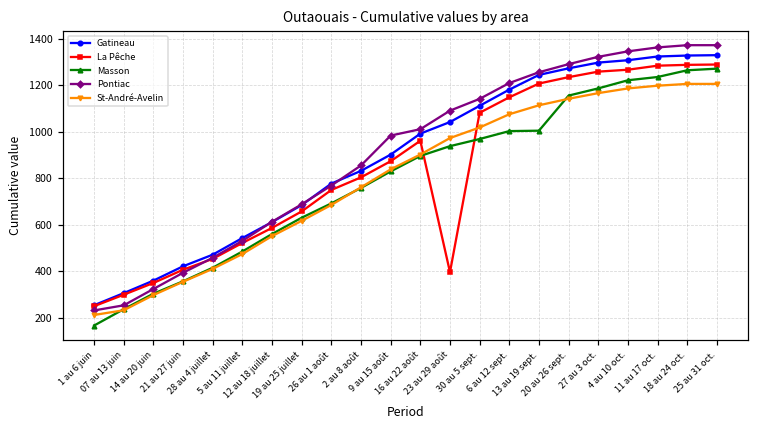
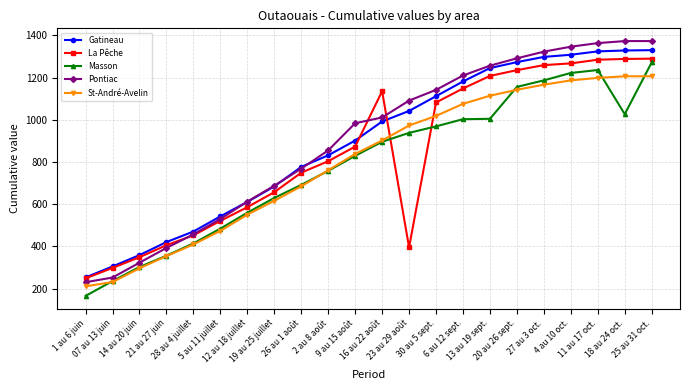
  {
    "Gatineau": {
      "21 au 27 juin": 420,
      "28 au 4 juillet": 470,
      "2 au 8 août": 830,
      "9 au 15 août": 900,
      "16 au 22 août": 990,
      "23 au 29 août": 1040,
      "30 au 5 sept.": 1110,
      "6 au 12 sept.": 1180,
      "20 au 26 sept.": 1270,
      "27 au 3 oct.": 1300,
      "4 au 10 oct.": 1310,
      "11 au 17 oct.": 1320,
      "18 au 24 oct.": 1330,
      "25 au 31 oct.": 1330
    },
    "La Pêche": {
      "21 au 27 juin": 410,
      "12 au 18 juillet": 590,
      "19 au 25 juillet": 660,
      "26 au 1 août": 750,
      "2 au 8 août": 800,
      "9 au 15 août": 870,
-     "16 au 22 août": 960,
+     "16 au 22 août": 1140,
      "23 au 29 août": 400,
      "30 au 5 sept.": 1080,
      "6 au 12 sept.": 1150,
      "13 au 19 sept.": 1210,
      "20 au 26 sept.": 1240,
      "27 au 3 oct.": 1260,
      "4 au 10 oct.": 1270,
      "11 au 17 oct.": 1280,
      "18 au 24 oct.": 1290,
      "25 au 31 oct.": 1290
    },
    "Masson": {
      "1 au 6 juin": 170,
      "19 au 25 juillet": 630,
      "23 au 29 août": 940,
      "30 au 5 sept.": 970,
      "6 au 12 sept.": 1000,
      "13 au 19 sept.": 1000,
      "20 au 26 sept.": 1160,
      "27 au 3 oct.": 1190,
      "4 au 10 oct.": 1220,
      "11 au 17 oct.": 1240,
-     "18 au 24 oct.": 1270,
+     "18 au 24 oct.": 1030,
      "25 au 31 oct.": 1270
    },
    "Pontiac": {
      "1 au 6 juin": 230,
      "07 au 13 juin": 250,
      "14 au 20 juin": 320,
      "21 au 27 juin": 390,
      "2 au 8 août": 860,
      "9 au 15 août": 980,
      "16 au 22 août": 1010,
      "23 au 29 août": 1090,
      "30 au 5 sept.": 1140,
      "6 au 12 sept.": 1210,
      "20 au 26 sept.": 1290,
      "27 au 3 oct.": 1320,
      "4 au 10 oct.": 1350,
      "11 au 17 oct.": 1360,
      "18 au 24 oct.": 1370,
      "25 au 31 oct.": 1370
    },
    "St-André-Avelin": {
      "1 au 6 juin": 210,
      "19 au 25 juillet": 620,
      "23 au 29 août": 970,
      "30 au 5 sept.": 1020,
      "6 au 12 sept.": 1080,
      "13 au 19 sept.": 1110,
      "20 au 26 sept.": 1140,
      "27 au 3 oct.": 1170,
      "4 au 10 oct.": 1190,
      "11 au 17 oct.": 1200,
      "18 au 24 oct.": 1210,
      "25 au 31 oct.": 1210
    }
  }
